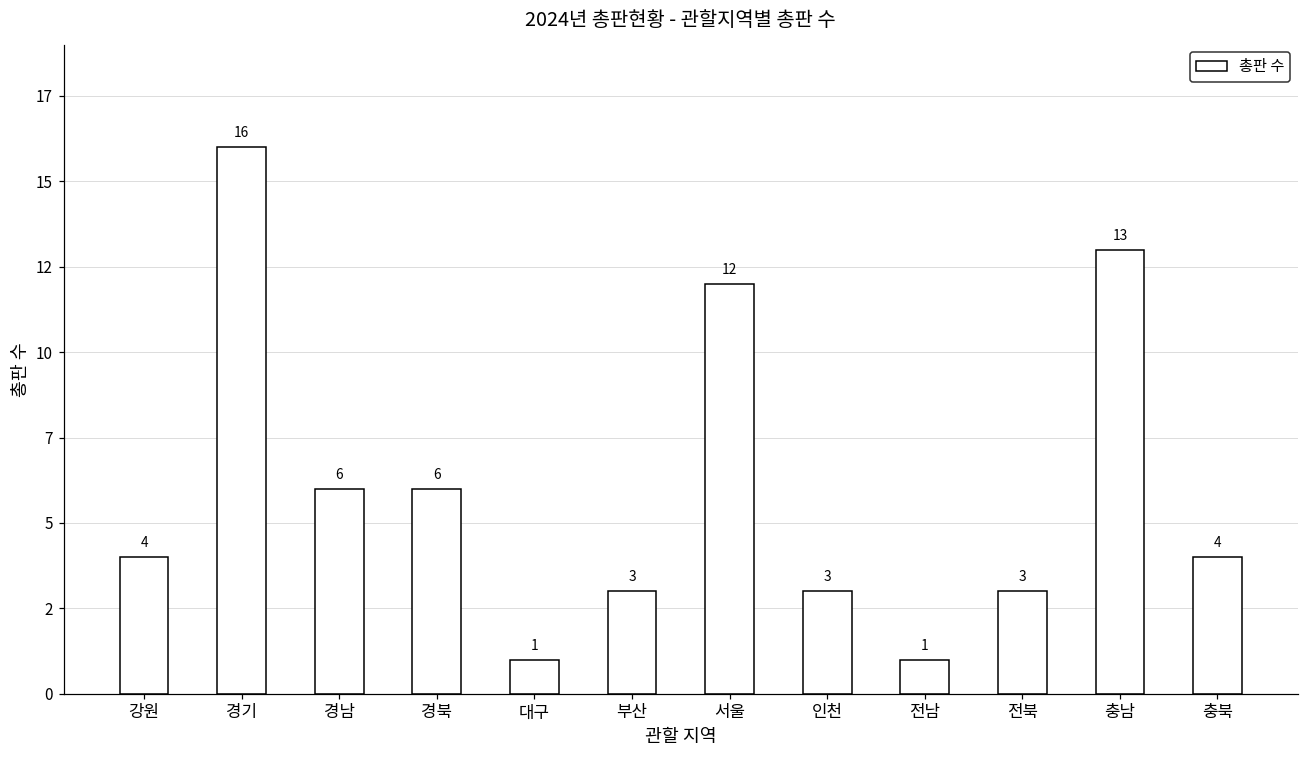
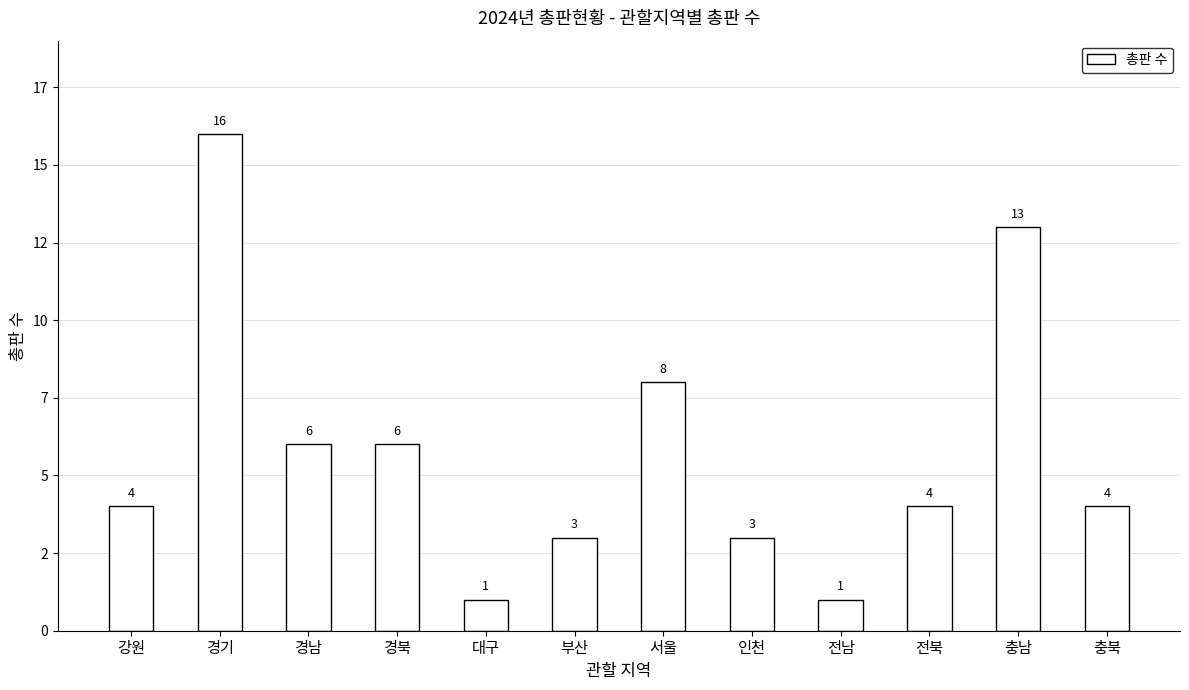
  {
    "총판 수": {
      "강원": 4,
      "경기": 16,
      "경남": 6,
      "경북": 6,
      "대구": 1,
      "부산": 3,
-     "서울": 12,
+     "서울": 8,
      "인천": 3,
      "전남": 1,
-     "전북": 3,
+     "전북": 4,
      "충남": 13,
      "충북": 4
    }
  }
